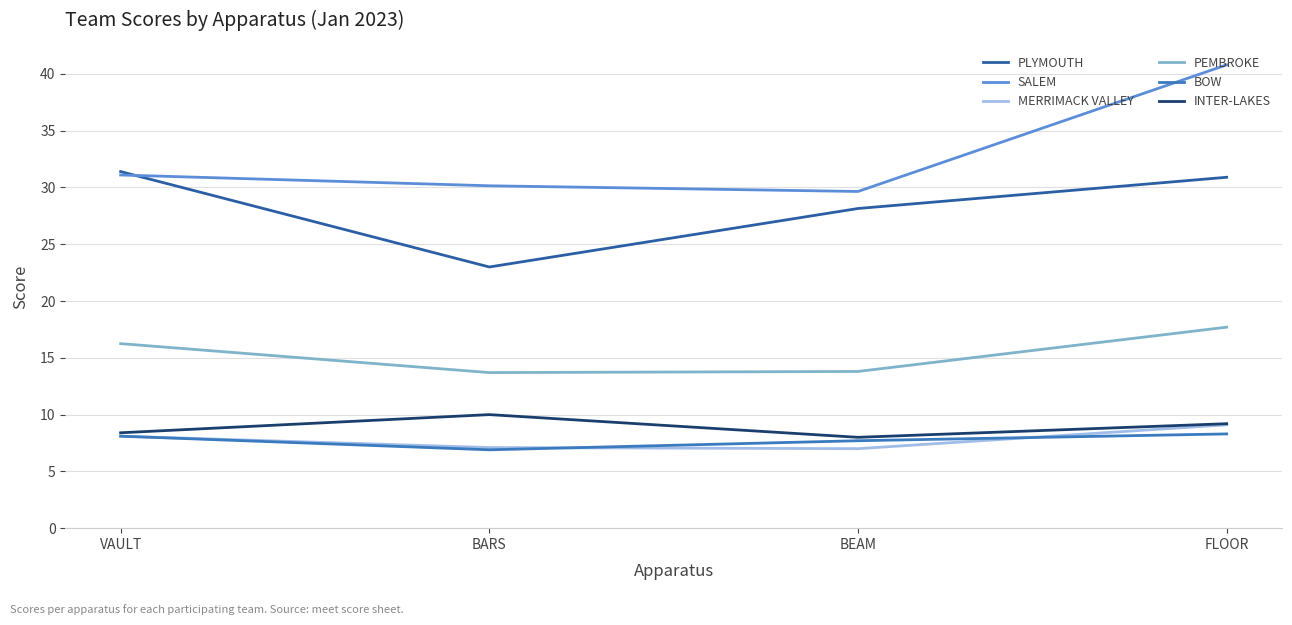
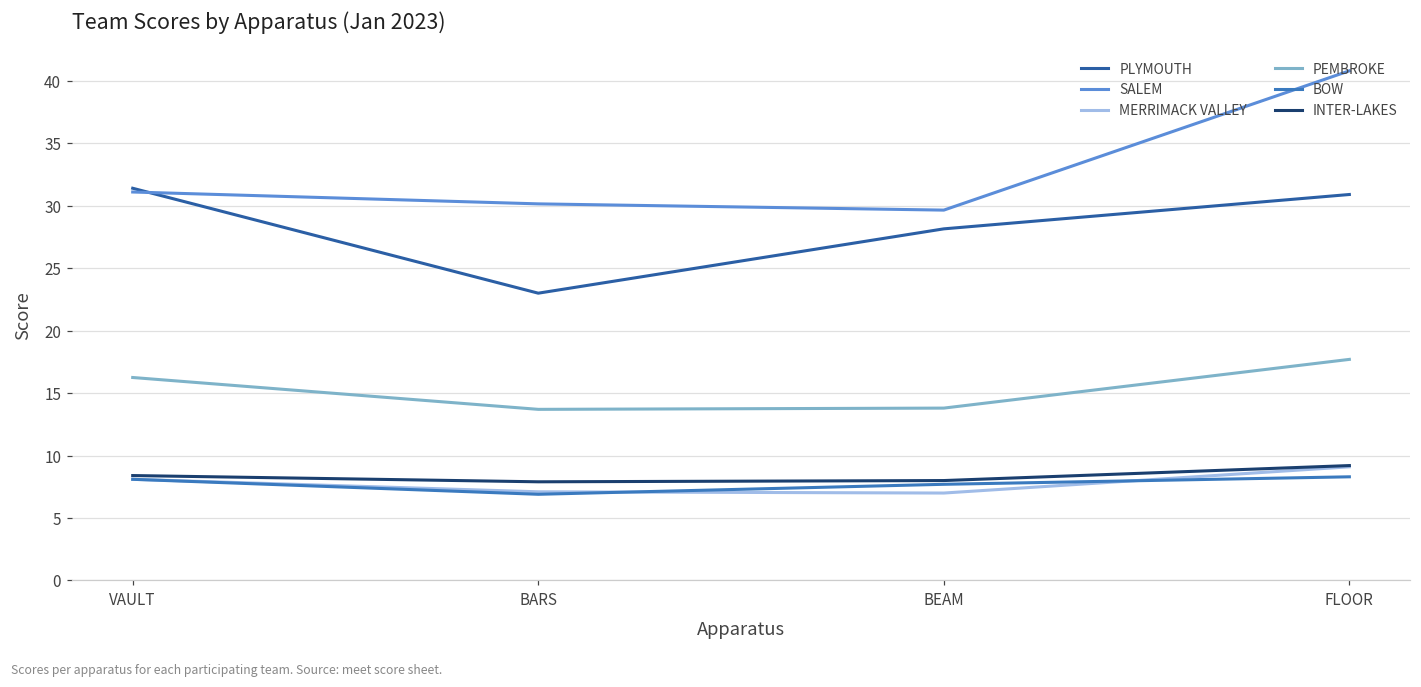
  {
    "INTER-LAKES": {
      "VAULT": 8.4,
-     "BARS": 10.0,
+     "BARS": 7.9,
      "BEAM": 8.0
    }
  }
